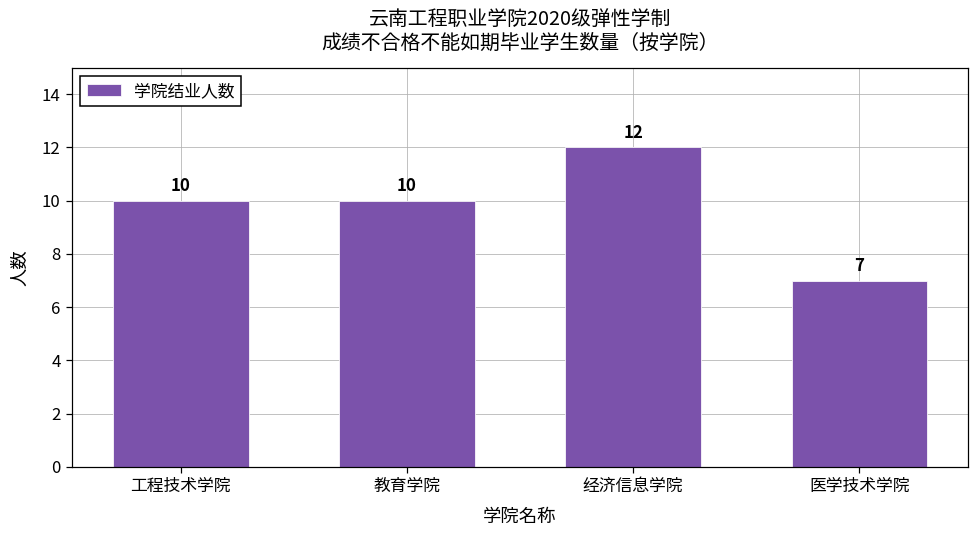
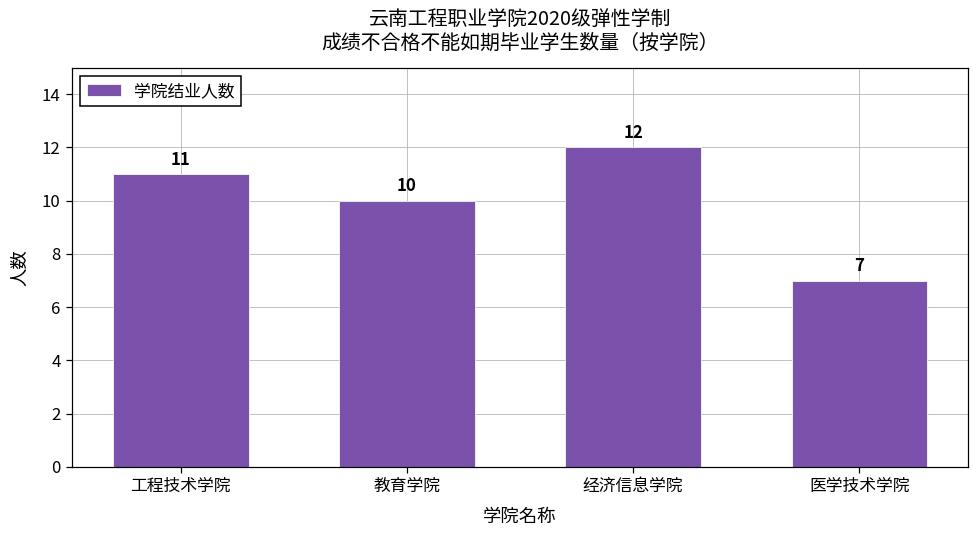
  {
-   "工程技术学院": 10,
+   "工程技术学院": 11,
    "教育学院": 10,
    "经济信息学院": 12,
    "医学技术学院": 7
  }
